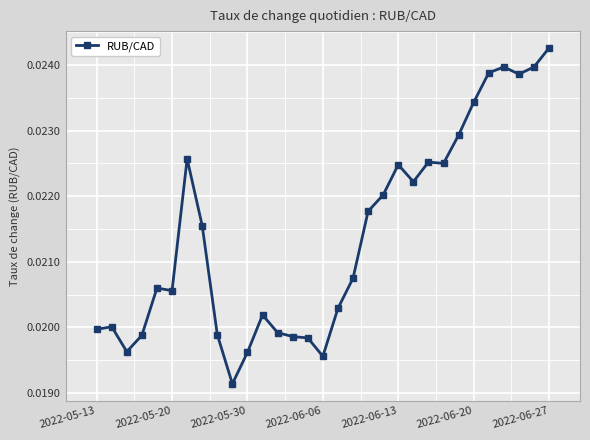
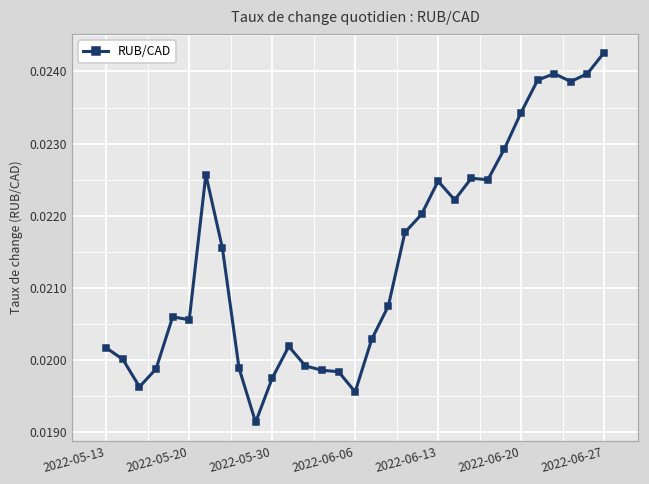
  {
-   "2022-05-13": 0.0200,
+   "2022-05-13": 0.0202,
    "2022-05-20": 0.0206,
-   "2022-05-30": 0.0196,
+   "2022-05-30": 0.0198,
    "2022-06-06": 0.0196,
    "2022-06-13": 0.0225,
    "2022-06-20": 0.0234,
    "2022-06-27": 0.0243
  }
